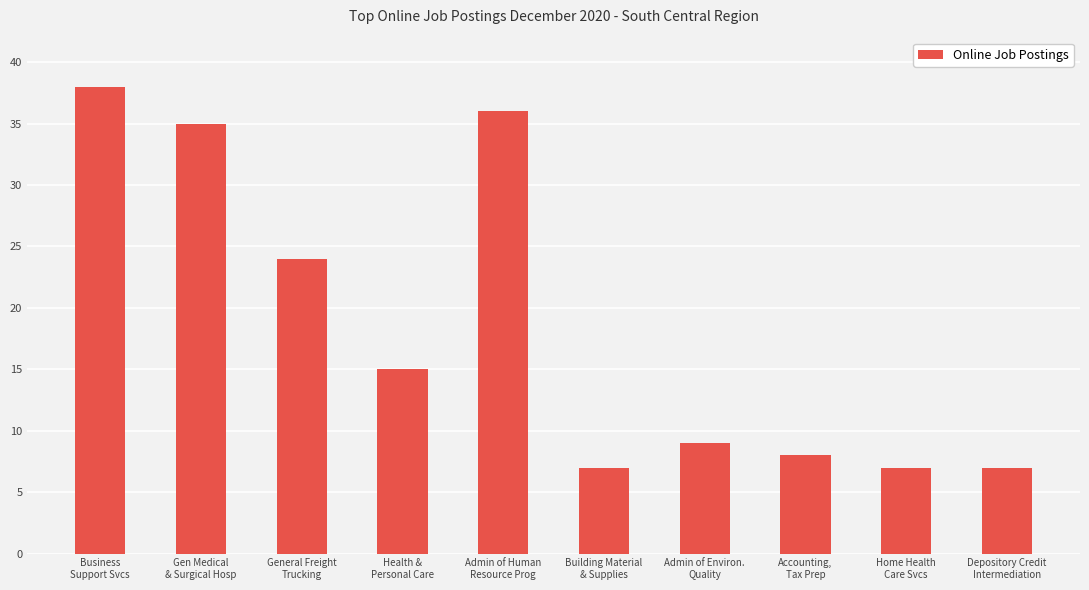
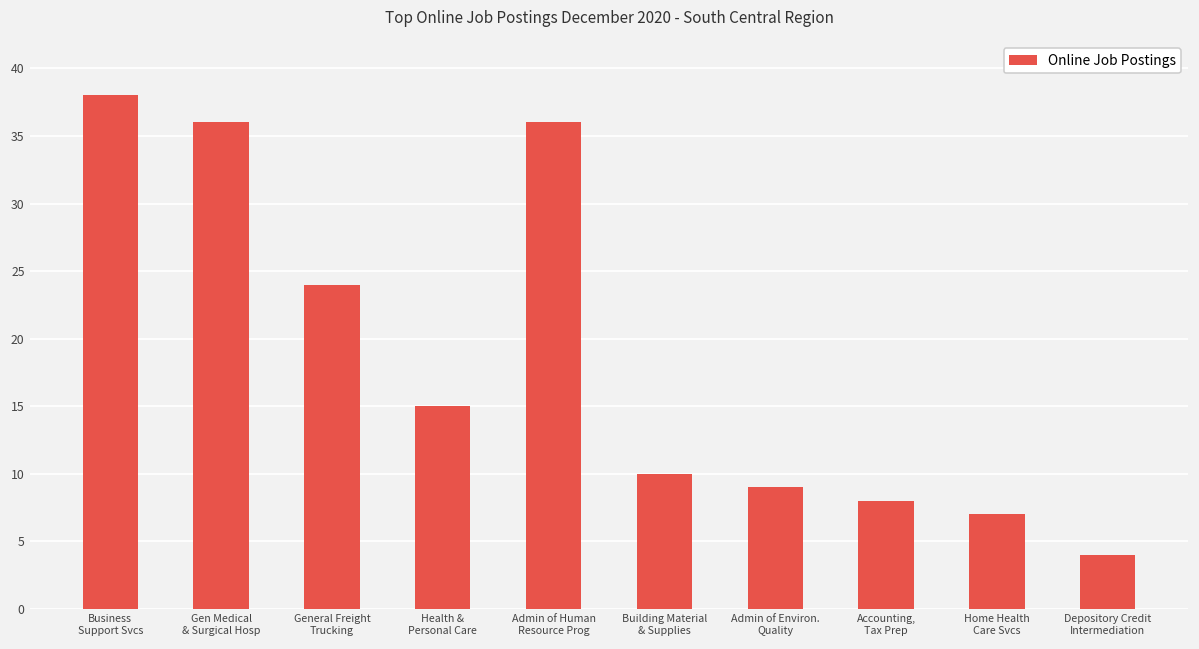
  {
    "Business Support Svcs": 38,
-   "Gen Medical & Surgical Hosp": 35,
+   "Gen Medical & Surgical Hosp": 36,
    "General Freight Trucking": 24,
    "Health & Personal Care": 15,
    "Admin of Human Resource Prog": 36,
-   "Building Material & Supplies": 7,
+   "Building Material & Supplies": 10,
    "Admin of Environ. Quality": 9,
    "Accounting, Tax Prep": 8,
    "Home Health Care Svcs": 7,
-   "Depository Credit Intermediation": 7
+   "Depository Credit Intermediation": 4
  }
